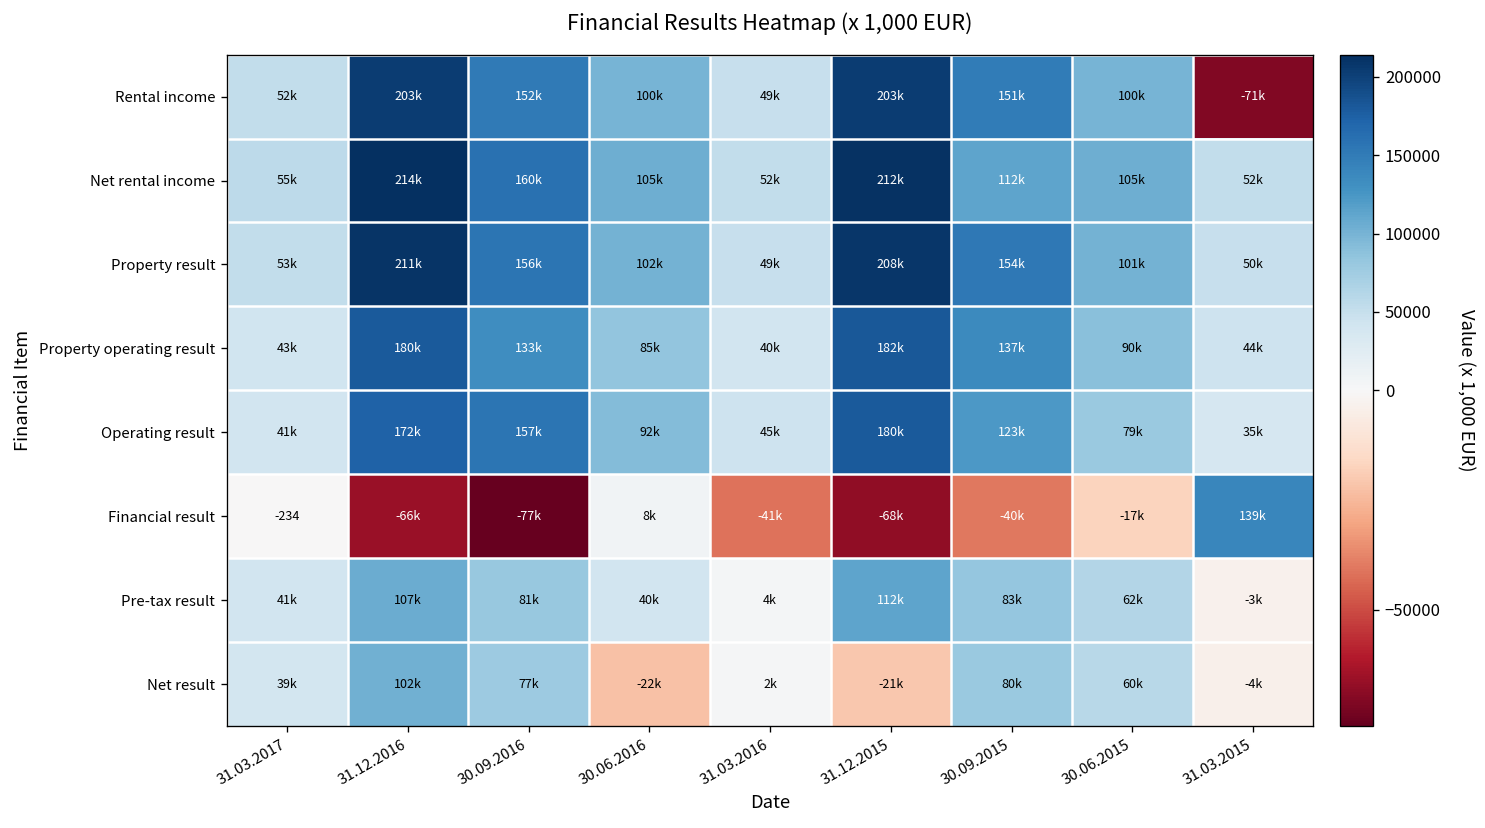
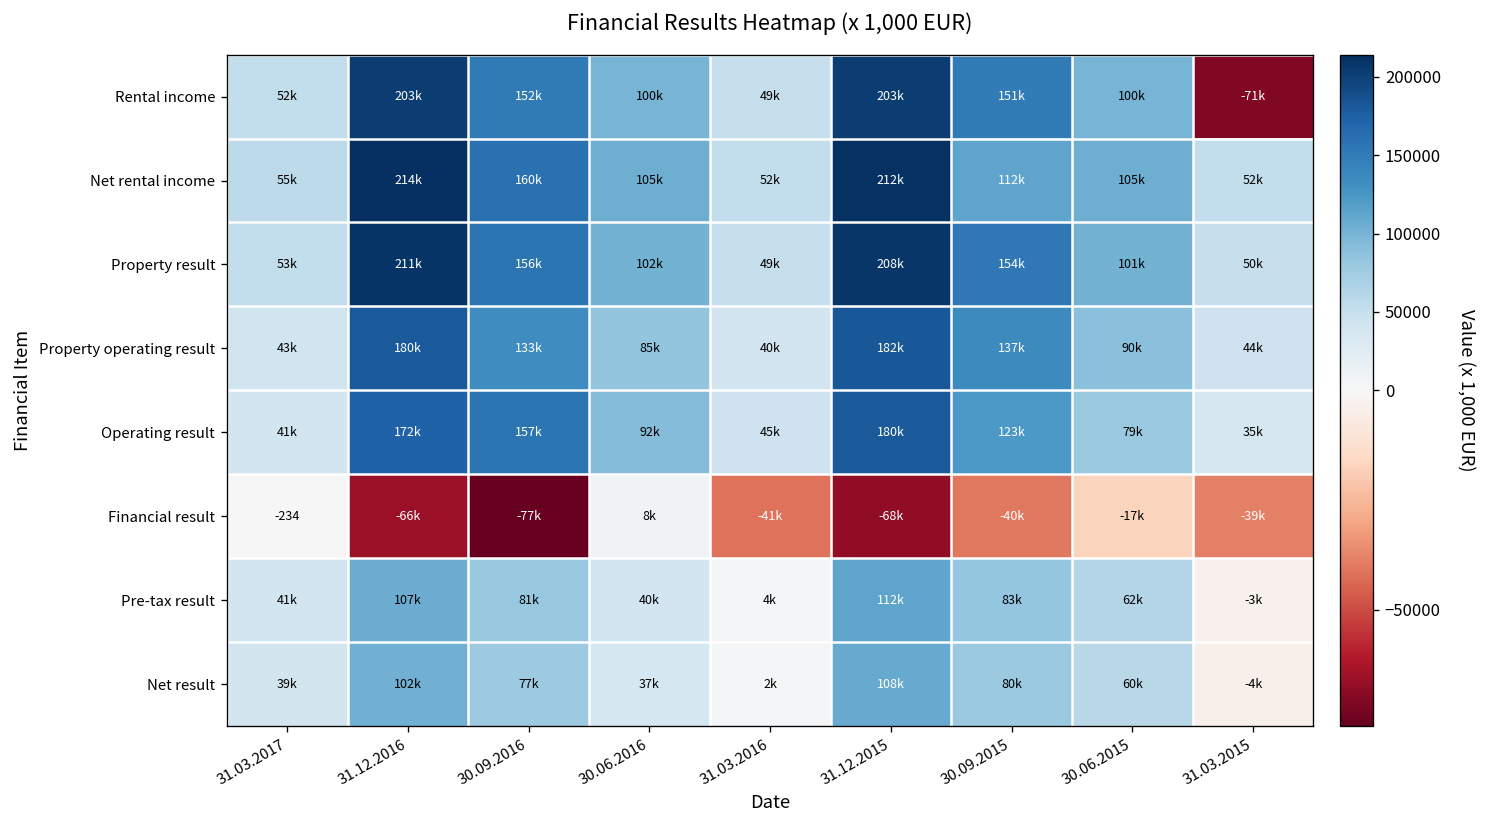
  {
    "Rental income": {
      "31.03.2017": "52k",
      "31.12.2016": "203k",
      "30.09.2016": "152k",
      "30.06.2016": "100k",
      "31.03.2016": "49k",
      "31.12.2015": "203k",
      "30.09.2015": "151k",
      "30.06.2015": "100k",
      "31.03.2015": "-71k"
    },
    "Net rental income": {
      "31.03.2017": "55k",
      "31.12.2016": "214k",
      "30.09.2016": "160k",
      "30.06.2016": "105k",
      "31.03.2016": "52k",
      "31.12.2015": "212k",
      "30.09.2015": "112k",
      "30.06.2015": "105k",
      "31.03.2015": "52k"
    },
    "Property result": {
      "31.03.2017": "53k",
      "31.12.2016": "211k",
      "30.09.2016": "156k",
      "30.06.2016": "102k",
      "31.03.2016": "49k",
      "31.12.2015": "208k",
      "30.09.2015": "154k",
      "30.06.2015": "101k",
      "31.03.2015": "50k"
    },
    "Property operating result": {
      "31.03.2017": "43k",
      "31.12.2016": "180k",
      "30.09.2016": "133k",
      "30.06.2016": "85k",
      "31.03.2016": "40k",
      "31.12.2015": "182k",
      "30.09.2015": "137k",
      "30.06.2015": "90k",
      "31.03.2015": "44k"
    },
    "Operating result": {
      "31.03.2017": "41k",
      "31.12.2016": "172k",
      "30.09.2016": "157k",
      "30.06.2016": "92k",
      "31.03.2016": "45k",
      "31.12.2015": "180k",
      "30.09.2015": "123k",
      "30.06.2015": "79k",
      "31.03.2015": "35k"
    },
    "Financial result": {
      "31.03.2017": "-234",
      "31.12.2016": "-66k",
      "30.09.2016": "-77k",
      "30.06.2016": "8k",
      "31.03.2016": "-41k",
      "31.12.2015": "-68k",
      "30.09.2015": "-40k",
      "30.06.2015": "-17k",
-     "31.03.2015": "139k"
+     "31.03.2015": "-39k"
    },
    "Pre-tax result": {
      "31.03.2017": "41k",
      "31.12.2016": "107k",
      "30.09.2016": "81k",
      "30.06.2016": "40k",
      "31.03.2016": "4k",
      "31.12.2015": "112k",
      "30.09.2015": "83k",
      "30.06.2015": "62k",
      "31.03.2015": "-3k"
    },
    "Net result": {
      "31.03.2017": "39k",
      "31.12.2016": "102k",
      "30.09.2016": "77k",
-     "30.06.2016": "-22k",
+     "30.06.2016": "37k",
      "31.03.2016": "2k",
-     "31.12.2015": "-21k",
+     "31.12.2015": "108k",
      "30.09.2015": "80k",
      "30.06.2015": "60k",
      "31.03.2015": "-4k"
    }
  }
